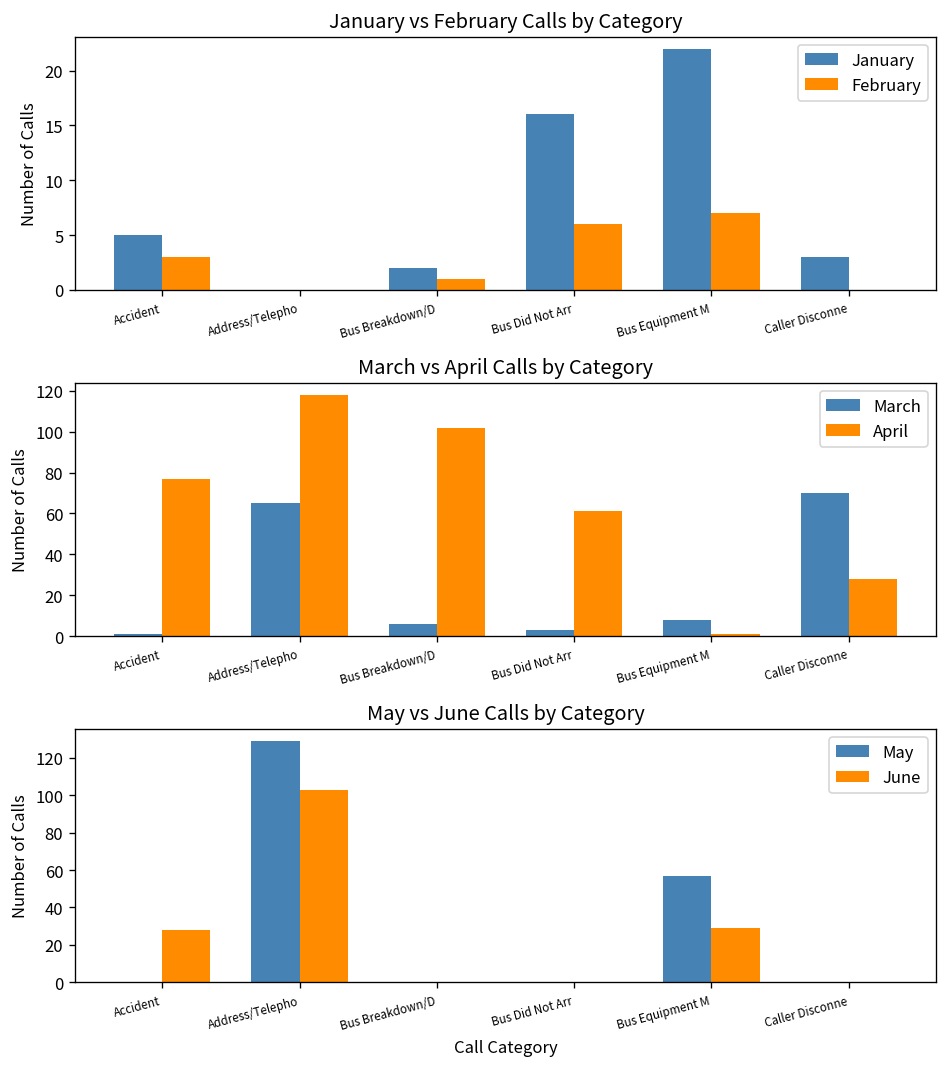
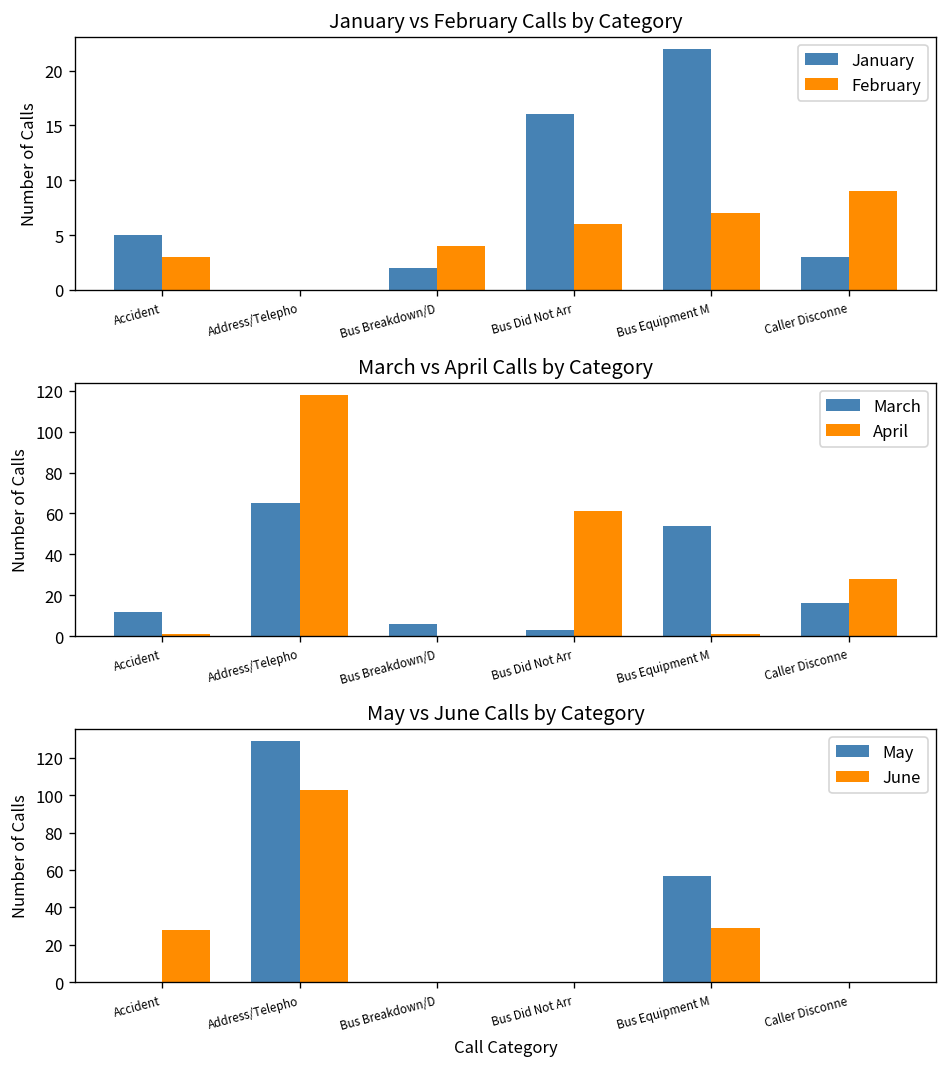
  {
    "January vs February Calls by Category": {
      "January": {
        "Accident": 5,
        "Address/Telepho": 0,
        "Bus Breakdown/D": 2,
        "Bus Did Not Arr": 16,
        "Bus Equipment M": 22,
        "Caller Disconne": 3
      },
      "February": {
        "Accident": 3,
        "Address/Telepho": 0,
-       "Bus Breakdown/D": 1,
+       "Bus Breakdown/D": 4,
        "Bus Did Not Arr": 6,
        "Bus Equipment M": 7,
-       "Caller Disconne": 0
+       "Caller Disconne": 9
      }
    },
    "March vs April Calls by Category": {
      "March": {
-       "Accident": 1,
+       "Accident": 12,
        "Address/Telepho": 65,
        "Bus Breakdown/D": 6,
        "Bus Did Not Arr": 3,
-       "Bus Equipment M": 8,
-       "Caller Disconne": 70
+       "Bus Equipment M": 54,
+       "Caller Disconne": 16
      },
      "April": {
-       "Accident": 77,
+       "Accident": 1,
        "Address/Telepho": 118,
-       "Bus Breakdown/D": 102,
+       "Bus Breakdown/D": 0,
        "Bus Did Not Arr": 61,
        "Caller Disconne": 28
      }
    },
    "May vs June Calls by Category": {
      "May": {
        "Accident": 0,
        "Address/Telepho": 129,
        "Bus Breakdown/D": 0,
        "Bus Did Not Arr": 0,
        "Bus Equipment M": 57,
        "Caller Disconne": 0
      },
      "June": {
        "Accident": 28,
        "Address/Telepho": 103,
        "Bus Breakdown/D": 0,
        "Bus Did Not Arr": 0,
        "Bus Equipment M": 29,
        "Caller Disconne": 0
      }
    }
  }
